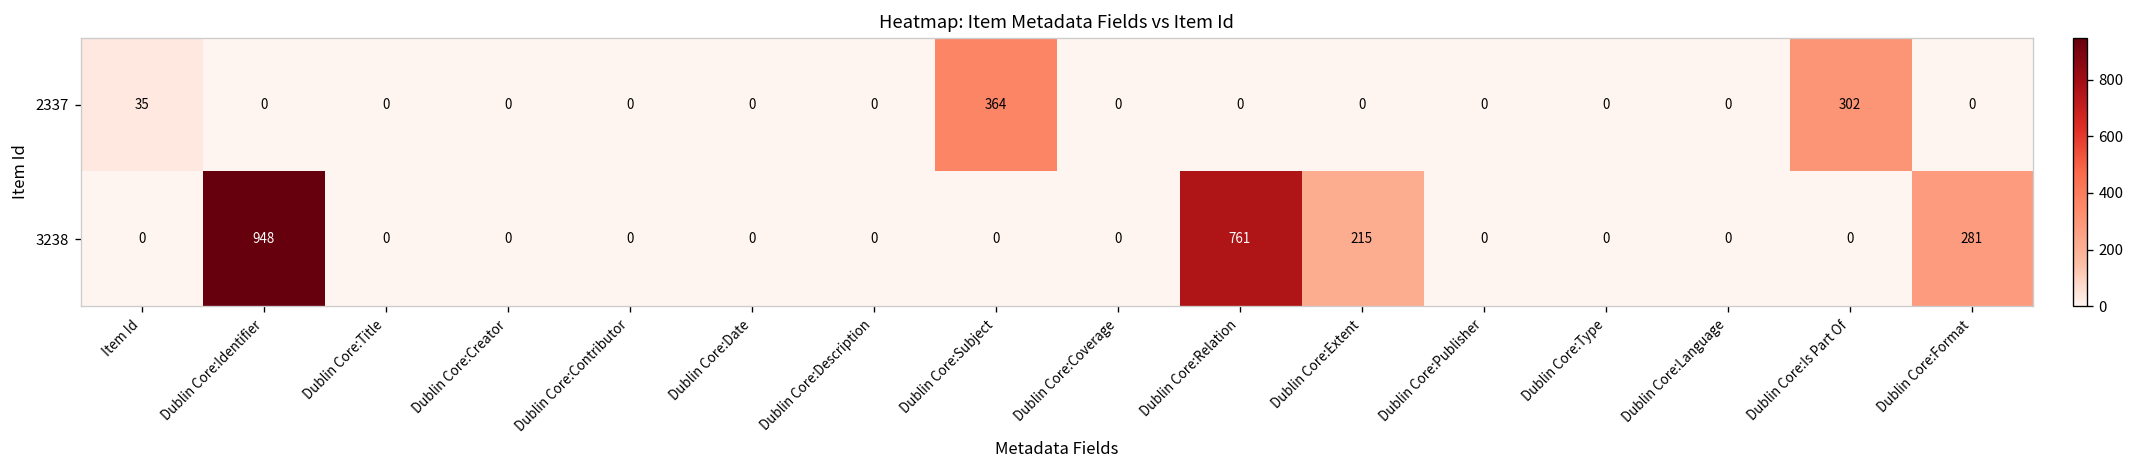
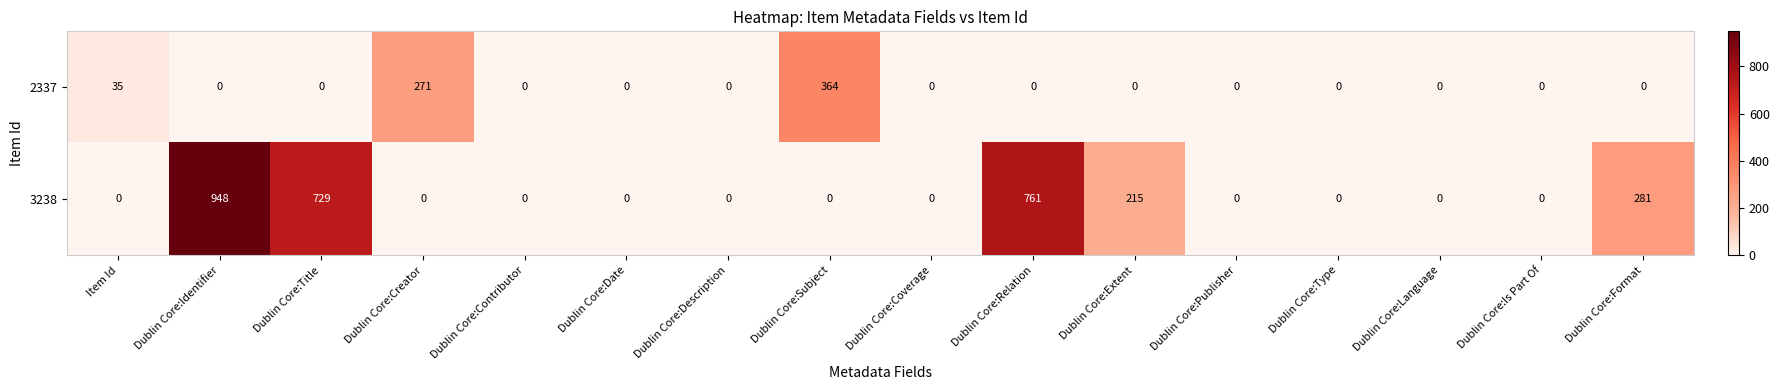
  {
    "2337": {
      "Item Id": 35,
      "Dublin Core:Identifier": 0,
      "Dublin Core:Title": 0,
-     "Dublin Core:Creator": 0,
+     "Dublin Core:Creator": 271,
      "Dublin Core:Contributor": 0,
      "Dublin Core:Date": 0,
      "Dublin Core:Description": 0,
      "Dublin Core:Subject": 364,
      "Dublin Core:Coverage": 0,
      "Dublin Core:Relation": 0,
      "Dublin Core:Extent": 0,
      "Dublin Core:Publisher": 0,
      "Dublin Core:Type": 0,
      "Dublin Core:Language": 0,
-     "Dublin Core:Is Part Of": 302,
+     "Dublin Core:Is Part Of": 0,
      "Dublin Core:Format": 0
    },
    "3238": {
      "Item Id": 0,
      "Dublin Core:Identifier": 948,
-     "Dublin Core:Title": 0,
+     "Dublin Core:Title": 729,
      "Dublin Core:Creator": 0,
      "Dublin Core:Contributor": 0,
      "Dublin Core:Date": 0,
      "Dublin Core:Description": 0,
      "Dublin Core:Subject": 0,
      "Dublin Core:Coverage": 0,
      "Dublin Core:Relation": 761,
      "Dublin Core:Extent": 215,
      "Dublin Core:Publisher": 0,
      "Dublin Core:Type": 0,
      "Dublin Core:Language": 0,
      "Dublin Core:Is Part Of": 0,
      "Dublin Core:Format": 281
    }
  }
